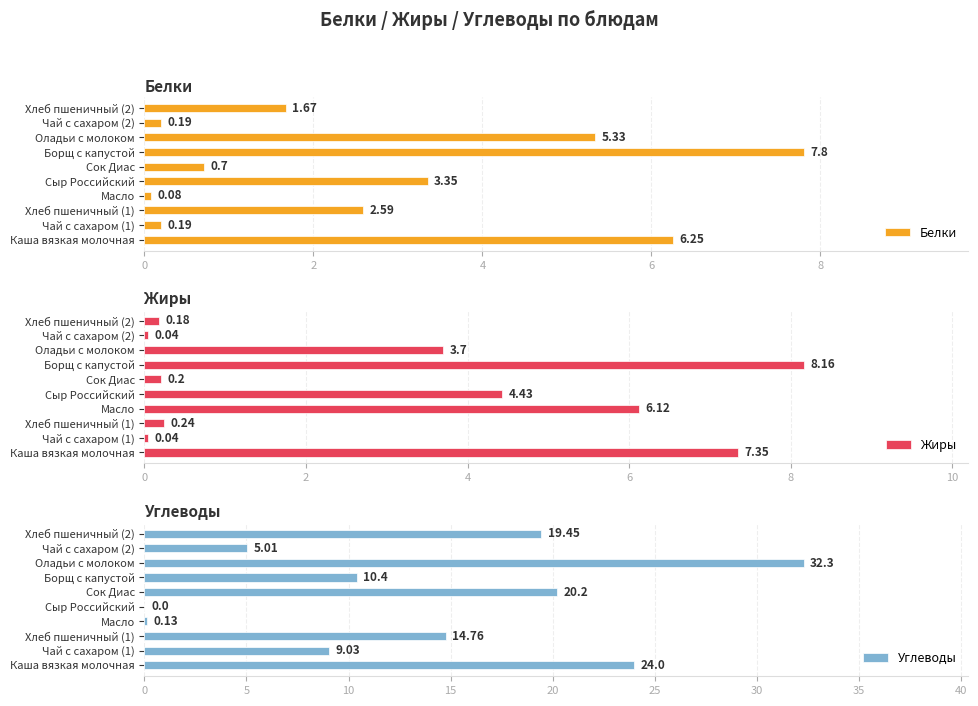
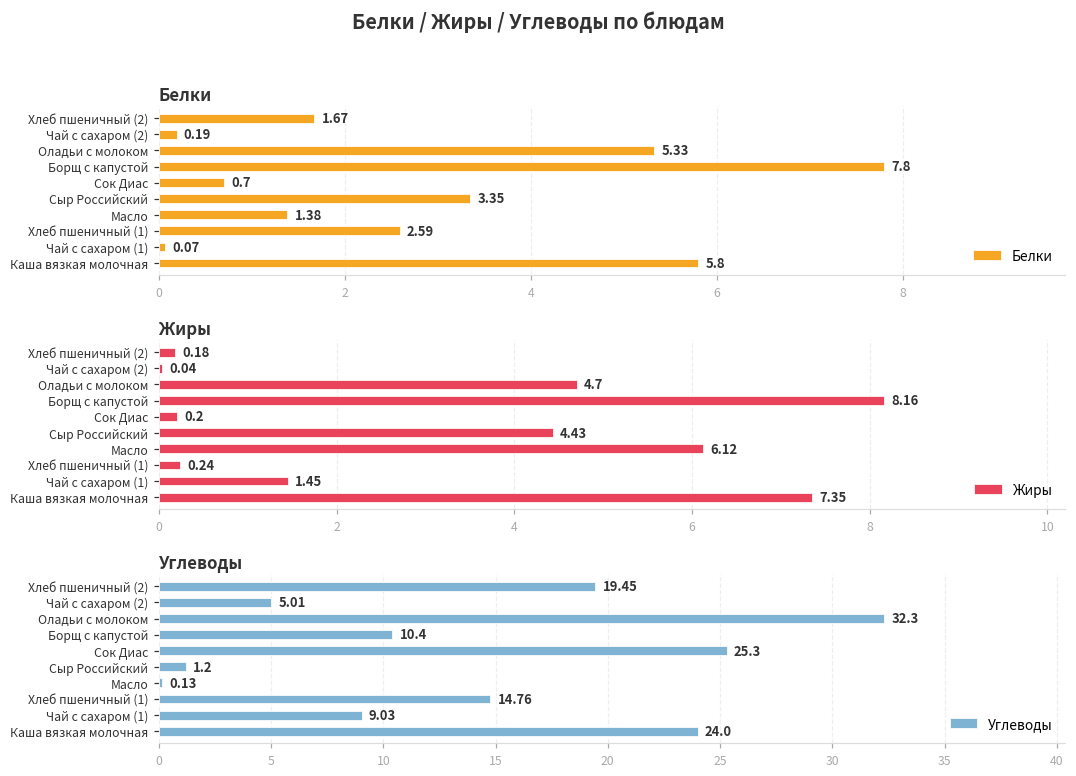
  {
    "Белки": {
      "Хлеб пшеничный (2)": 1.67,
      "Чай с сахаром (2)": 0.19,
      "Оладьи с молоком": 5.33,
      "Борщ с капустой": 7.8,
      "Сок Диас": 0.7,
      "Сыр Российский": 3.35,
-     "Масло": 0.08,
+     "Масло": 1.38,
      "Хлеб пшеничный (1)": 2.59,
-     "Чай с сахаром (1)": 0.19,
-     "Каша вязкая молочная": 6.25
+     "Чай с сахаром (1)": 0.07,
+     "Каша вязкая молочная": 5.8
    },
    "Жиры": {
      "Хлеб пшеничный (2)": 0.18,
      "Чай с сахаром (2)": 0.04,
-     "Оладьи с молоком": 3.7,
+     "Оладьи с молоком": 4.7,
      "Борщ с капустой": 8.16,
      "Сок Диас": 0.2,
      "Сыр Российский": 4.43,
      "Масло": 6.12,
      "Хлеб пшеничный (1)": 0.24,
-     "Чай с сахаром (1)": 0.04,
+     "Чай с сахаром (1)": 1.45,
      "Каша вязкая молочная": 7.35
    },
    "Углеводы": {
      "Хлеб пшеничный (2)": 19.45,
      "Чай с сахаром (2)": 5.01,
      "Оладьи с молоком": 32.3,
      "Борщ с капустой": 10.4,
-     "Сок Диас": 20.2,
-     "Сыр Российский": 0.0,
+     "Сок Диас": 25.3,
+     "Сыр Российский": 1.2,
      "Масло": 0.13,
      "Хлеб пшеничный (1)": 14.76,
      "Чай с сахаром (1)": 9.03,
      "Каша вязкая молочная": 24.0
    }
  }
